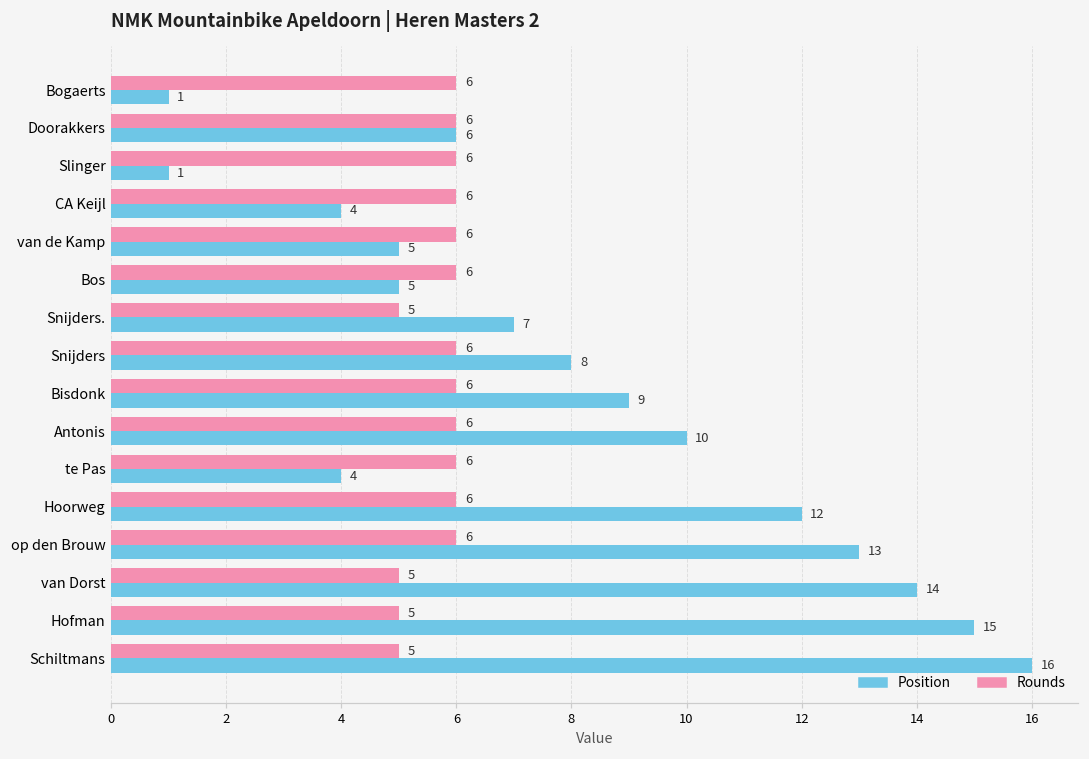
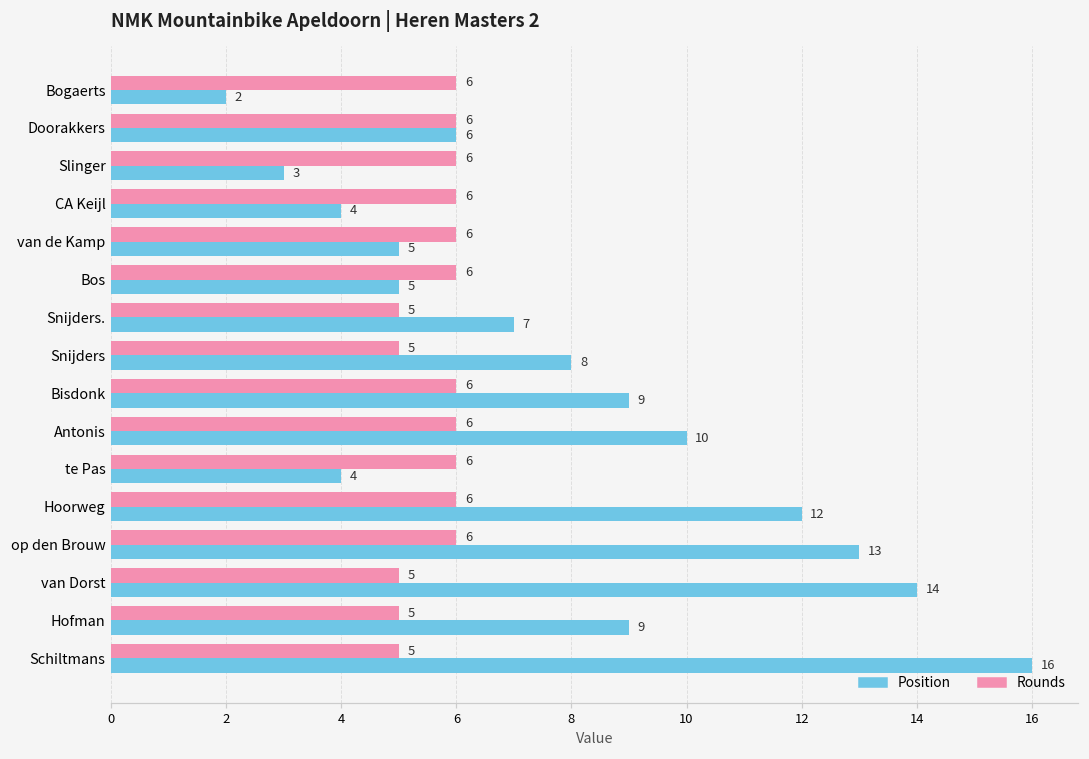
  {
    "Position": {
-     "Bogaerts": 1,
+     "Bogaerts": 2,
      "Doorakkers": 6,
-     "Slinger": 1,
+     "Slinger": 3,
      "CA Keijl": 4,
      "van de Kamp": 5,
      "Bos": 5,
      "Snijders.": 7,
      "Snijders": 8,
      "Bisdonk": 9,
      "Antonis": 10,
      "te Pas": 4,
      "Hoorweg": 12,
      "op den Brouw": 13,
      "van Dorst": 14,
-     "Hofman": 15,
+     "Hofman": 9,
      "Schiltmans": 16
    },
    "Rounds": {
      "Bogaerts": 6,
      "Doorakkers": 6,
      "Slinger": 6,
      "CA Keijl": 6,
      "van de Kamp": 6,
      "Bos": 6,
      "Snijders.": 5,
-     "Snijders": 6,
+     "Snijders": 5,
      "Bisdonk": 6,
      "Antonis": 6,
      "te Pas": 6,
      "Hoorweg": 6,
      "op den Brouw": 6,
      "van Dorst": 5,
      "Hofman": 5,
      "Schiltmans": 5
    }
  }
